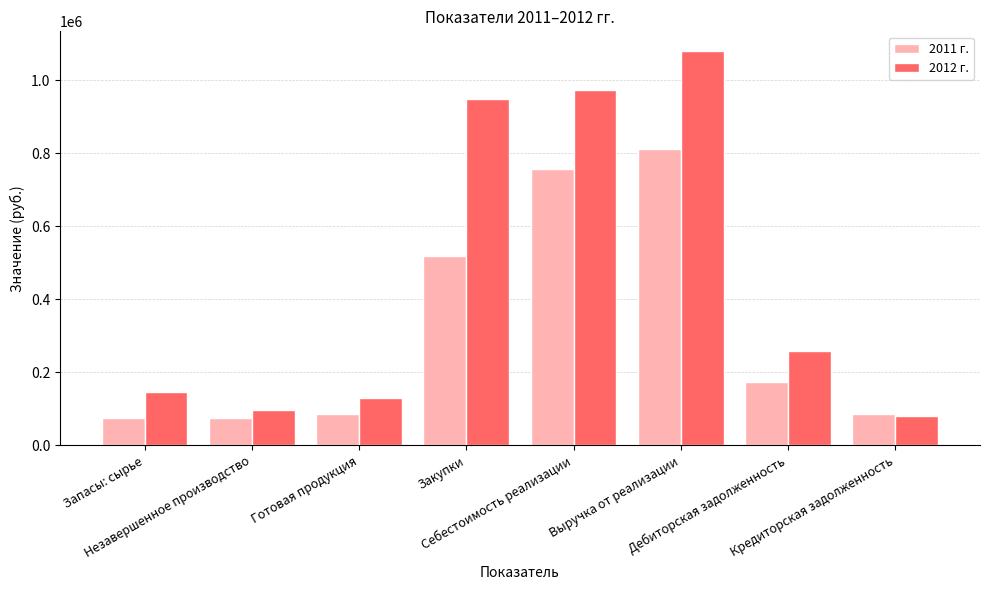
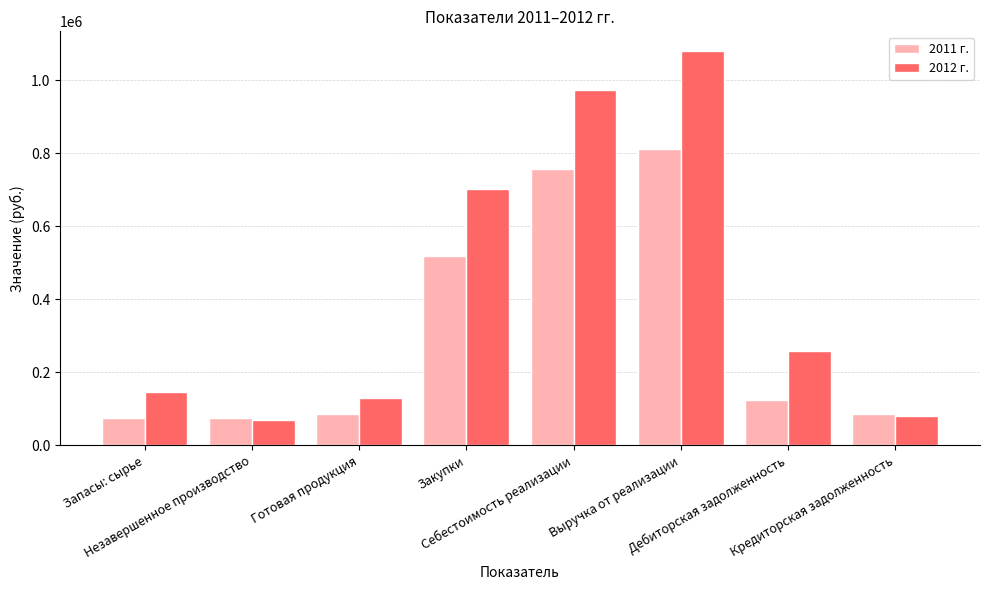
  {
    "2011 г.": {
      "Запасы: сырье": 70000,
      "Незавершенное производство": 80000,
      "Готовая продукция": 90000,
      "Закупки": 520000,
      "Себестоимость реализации": 760000,
      "Выручка от реализации": 810000,
-     "Дебиторская задолженность": 170000,
+     "Дебиторская задолженность": 130000,
      "Кредиторская задолженность": 90000
    },
    "2012 г.": {
      "Запасы: сырье": 150000,
-     "Незавершенное производство": 100000,
+     "Незавершенное производство": 70000,
      "Готовая продукция": 130000,
-     "Закупки": 950000,
+     "Закупки": 700000,
      "Себестоимость реализации": 970000,
      "Выручка от реализации": 1080000,
      "Дебиторская задолженность": 260000,
      "Кредиторская задолженность": 80000
    }
  }
